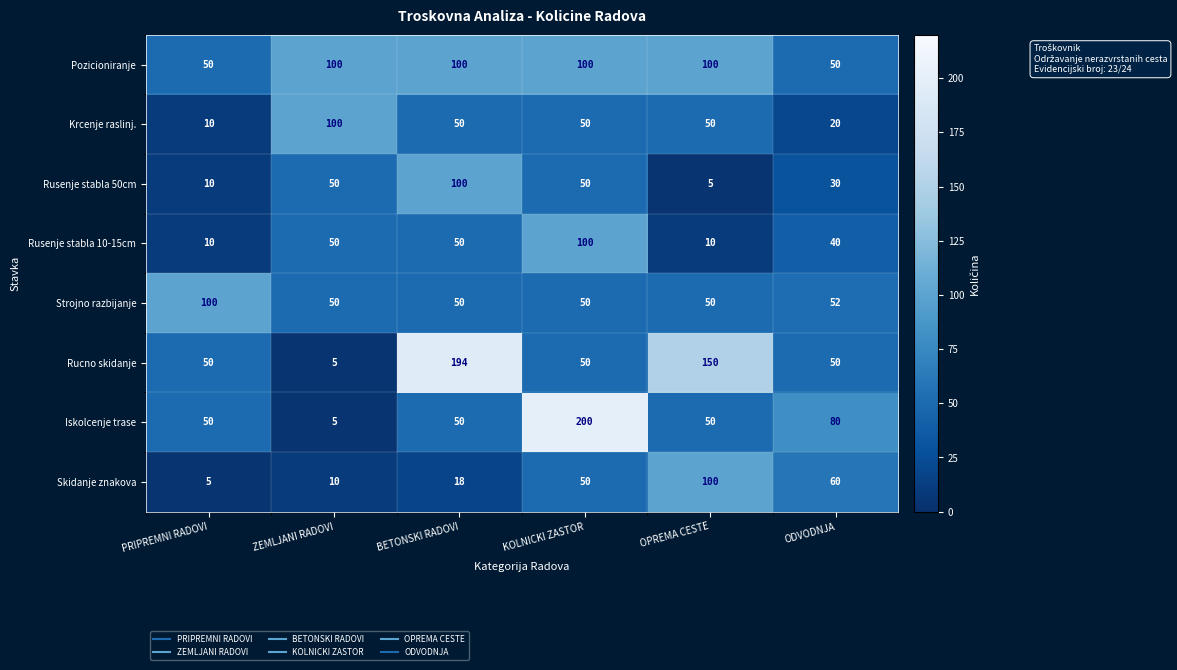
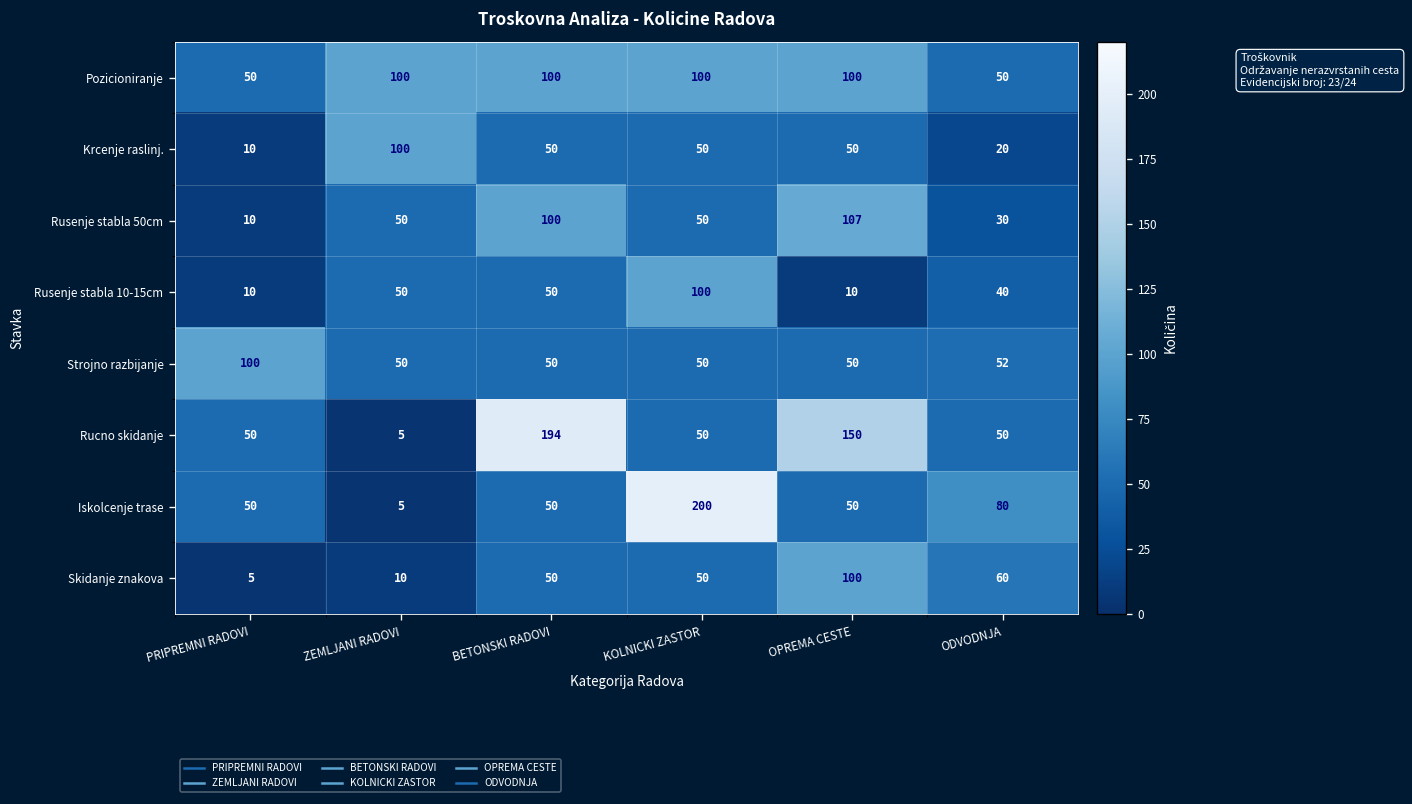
  {
    "Pozicioniranje": {
      "PRIPREMNI RADOVI": 50,
      "ZEMLJANI RADOVI": 100,
      "BETONSKI RADOVI": 100,
      "KOLNICKI ZASTOR": 100,
      "OPREMA CESTE": 100,
      "ODVODNJA": 50
    },
    "Krcenje raslinj.": {
      "PRIPREMNI RADOVI": 10,
      "ZEMLJANI RADOVI": 100,
      "BETONSKI RADOVI": 50,
      "KOLNICKI ZASTOR": 50,
      "OPREMA CESTE": 50,
      "ODVODNJA": 20
    },
    "Rusenje stabla 50cm": {
      "PRIPREMNI RADOVI": 10,
      "ZEMLJANI RADOVI": 50,
      "BETONSKI RADOVI": 100,
      "KOLNICKI ZASTOR": 50,
-     "OPREMA CESTE": 5,
+     "OPREMA CESTE": 107,
      "ODVODNJA": 30
    },
    "Rusenje stabla 10-15cm": {
      "PRIPREMNI RADOVI": 10,
      "ZEMLJANI RADOVI": 50,
      "BETONSKI RADOVI": 50,
      "KOLNICKI ZASTOR": 100,
      "OPREMA CESTE": 10,
      "ODVODNJA": 40
    },
    "Strojno razbijanje": {
      "PRIPREMNI RADOVI": 100,
      "ZEMLJANI RADOVI": 50,
      "BETONSKI RADOVI": 50,
      "KOLNICKI ZASTOR": 50,
      "OPREMA CESTE": 50,
      "ODVODNJA": 52
    },
    "Rucno skidanje": {
      "PRIPREMNI RADOVI": 50,
      "ZEMLJANI RADOVI": 5,
      "BETONSKI RADOVI": 194,
      "KOLNICKI ZASTOR": 50,
      "OPREMA CESTE": 150,
      "ODVODNJA": 50
    },
    "Iskolcenje trase": {
      "PRIPREMNI RADOVI": 50,
      "ZEMLJANI RADOVI": 5,
      "BETONSKI RADOVI": 50,
      "KOLNICKI ZASTOR": 200,
      "OPREMA CESTE": 50,
      "ODVODNJA": 80
    },
    "Skidanje znakova": {
      "PRIPREMNI RADOVI": 5,
      "ZEMLJANI RADOVI": 10,
-     "BETONSKI RADOVI": 18,
+     "BETONSKI RADOVI": 50,
      "KOLNICKI ZASTOR": 50,
      "OPREMA CESTE": 100,
      "ODVODNJA": 60
    }
  }
